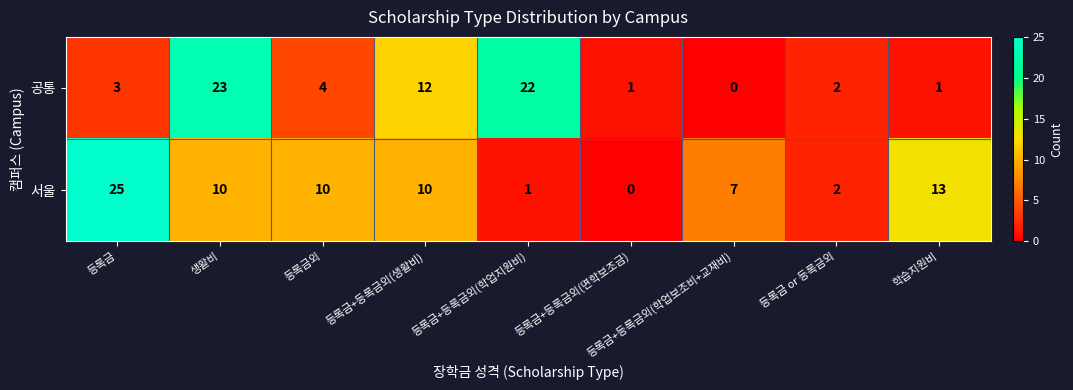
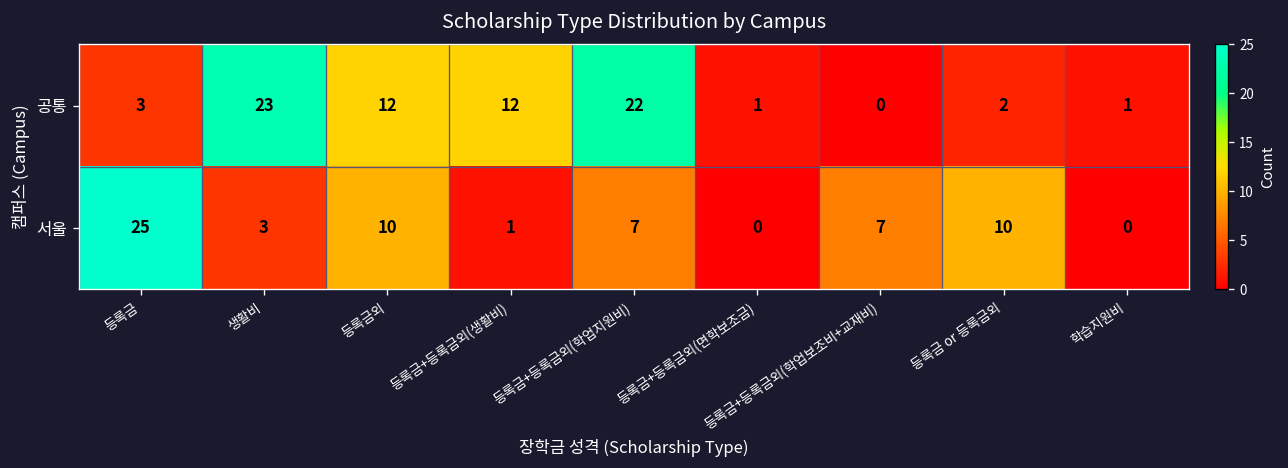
  {
    "공통": {
      "등록금": 3,
      "생활비": 23,
-     "등록금외": 4,
+     "등록금외": 12,
      "등록금+등록금외(생활비)": 12,
      "등록금+등록금외(학업지원비)": 22,
      "등록금+등록금외(면학보조금)": 1,
      "등록금+등록금외(학업보조비+교재비)": 0,
      "등록금 or 등록금외": 2,
      "학습지원비": 1
    },
    "서울": {
      "등록금": 25,
-     "생활비": 10,
+     "생활비": 3,
      "등록금외": 10,
-     "등록금+등록금외(생활비)": 10,
-     "등록금+등록금외(학업지원비)": 1,
+     "등록금+등록금외(생활비)": 1,
+     "등록금+등록금외(학업지원비)": 7,
      "등록금+등록금외(면학보조금)": 0,
      "등록금+등록금외(학업보조비+교재비)": 7,
-     "등록금 or 등록금외": 2,
-     "학습지원비": 13
+     "등록금 or 등록금외": 10,
+     "학습지원비": 0
    }
  }
